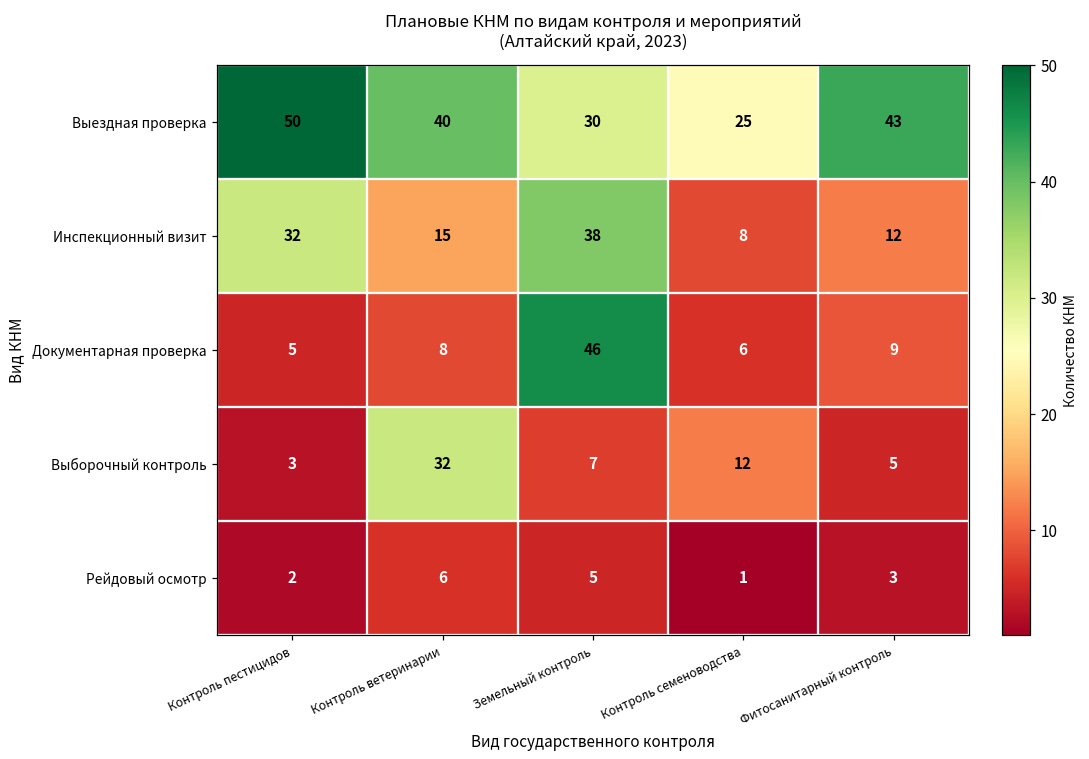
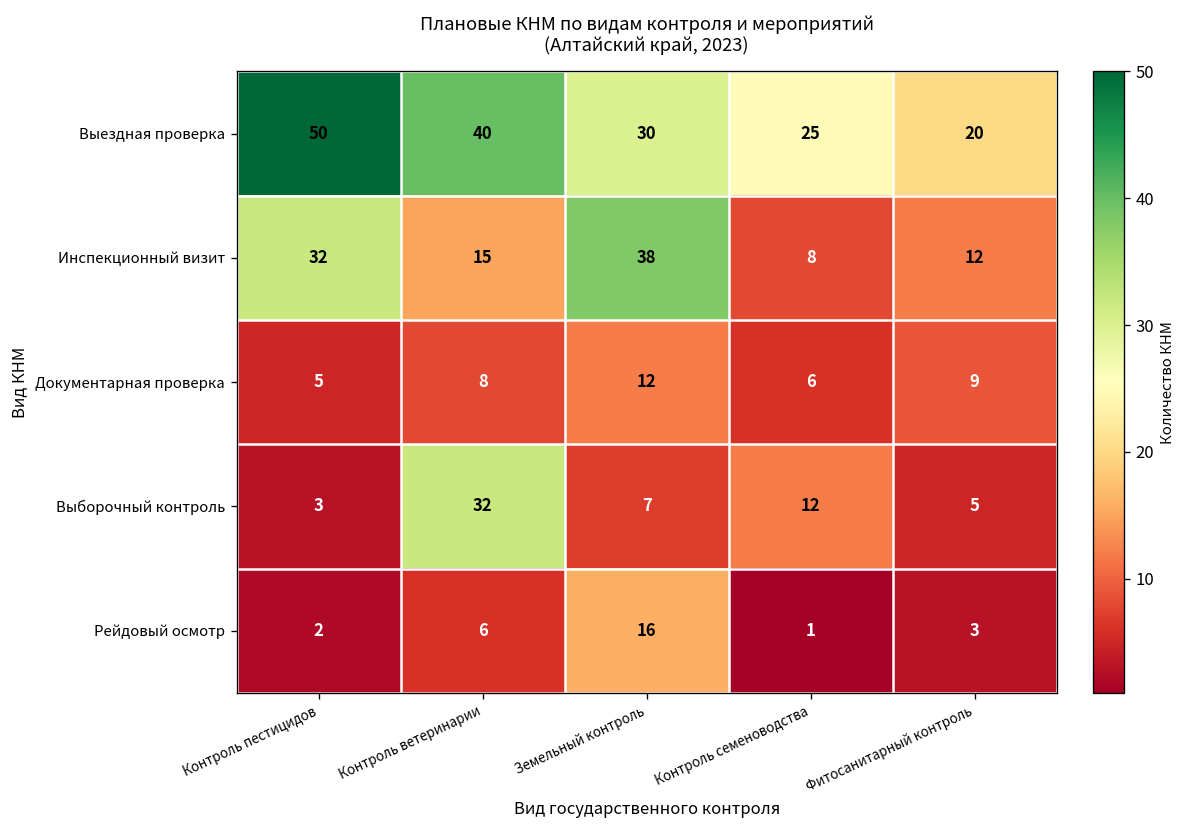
  {
    "Выездная проверка": {
      "Контроль пестицидов": 50,
      "Контроль ветеринарии": 40,
      "Земельный контроль": 30,
      "Контроль семеноводства": 25,
-     "Фитосанитарный контроль": 43
+     "Фитосанитарный контроль": 20
    },
    "Инспекционный визит": {
      "Контроль пестицидов": 32,
      "Контроль ветеринарии": 15,
      "Земельный контроль": 38,
      "Контроль семеноводства": 8,
      "Фитосанитарный контроль": 12
    },
    "Документарная проверка": {
      "Контроль пестицидов": 5,
      "Контроль ветеринарии": 8,
-     "Земельный контроль": 46,
+     "Земельный контроль": 12,
      "Контроль семеноводства": 6,
      "Фитосанитарный контроль": 9
    },
    "Выборочный контроль": {
      "Контроль пестицидов": 3,
      "Контроль ветеринарии": 32,
      "Земельный контроль": 7,
      "Контроль семеноводства": 12,
      "Фитосанитарный контроль": 5
    },
    "Рейдовый осмотр": {
      "Контроль пестицидов": 2,
      "Контроль ветеринарии": 6,
-     "Земельный контроль": 5,
+     "Земельный контроль": 16,
      "Контроль семеноводства": 1,
      "Фитосанитарный контроль": 3
    }
  }
